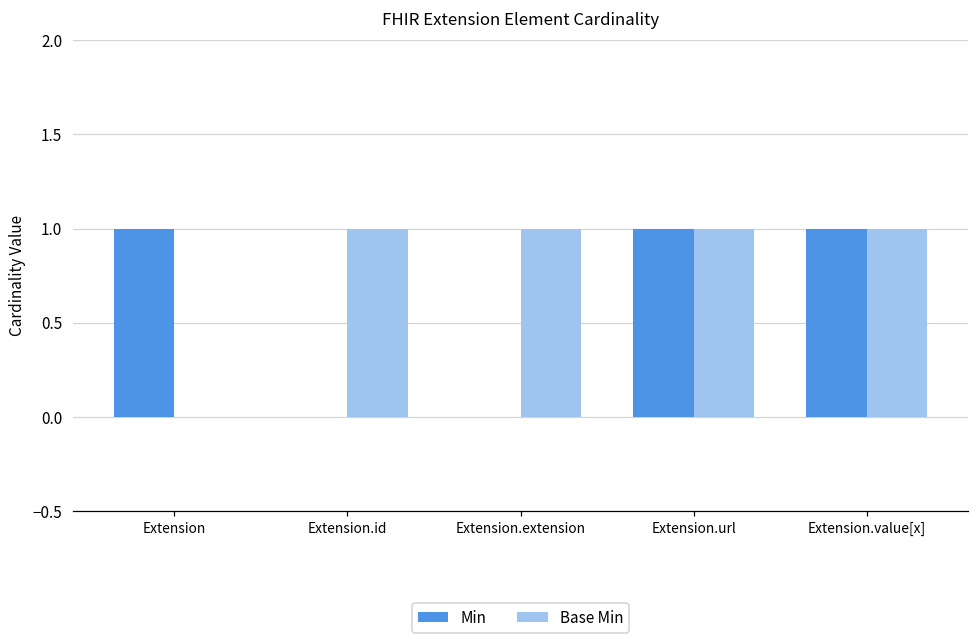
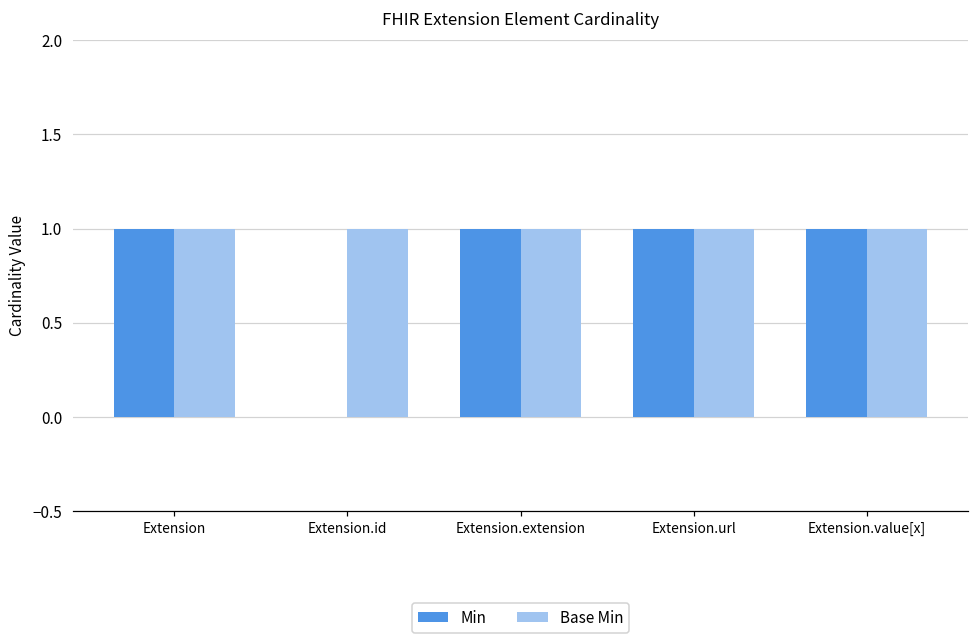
  {
    "Min": {
      "Extension": 1,
      "Extension.id": 0,
-     "Extension.extension": 0,
+     "Extension.extension": 1,
      "Extension.url": 1,
      "Extension.value[x]": 1
    },
    "Base Min": {
-     "Extension": 0,
+     "Extension": 1,
      "Extension.id": 1,
      "Extension.extension": 1,
      "Extension.url": 1,
      "Extension.value[x]": 1
    }
  }
